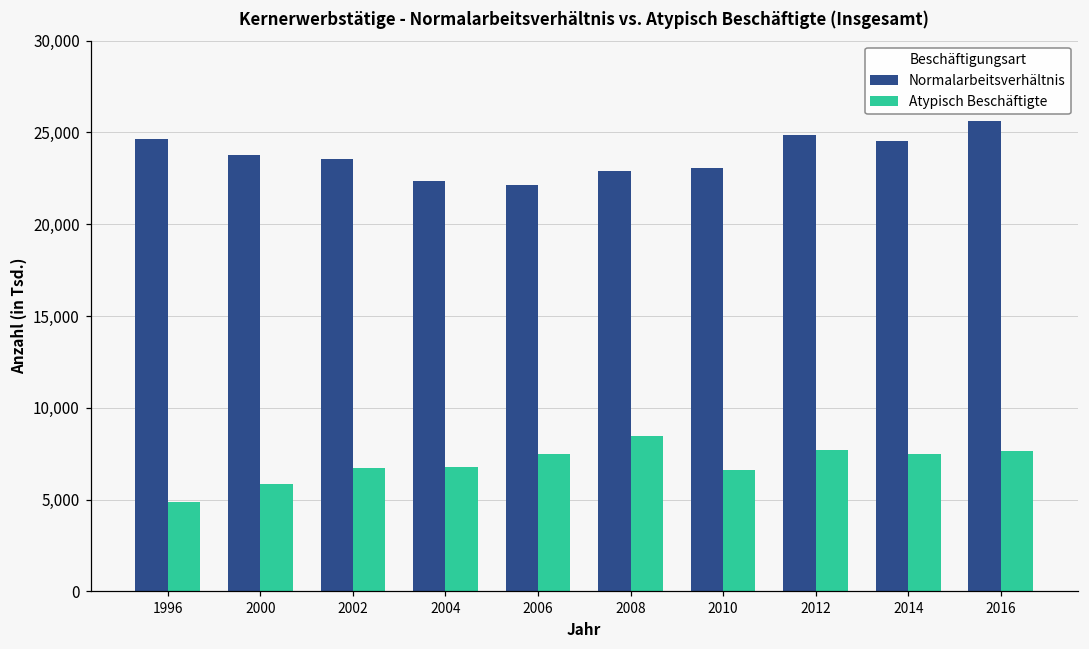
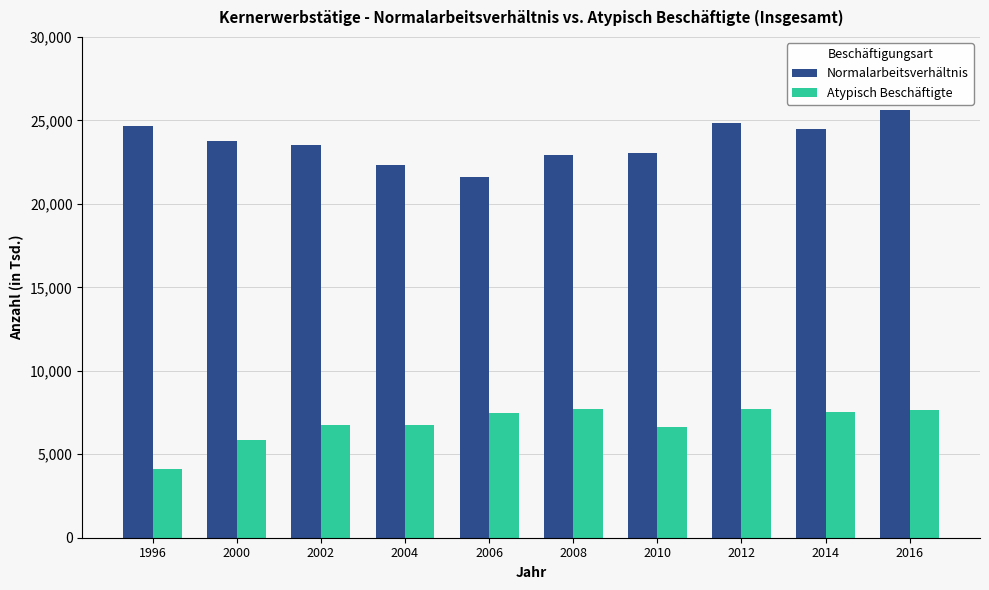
  {
    "Normalarbeitsverhältnis": {
      "1996": "24,700",
      "2000": "23,800",
      "2002": "23,500",
      "2004": "22,400",
-     "2006": "22,100",
+     "2006": "21,600",
      "2008": "22,900",
      "2010": "23,100",
      "2012": "24,800",
      "2014": "24,500",
      "2016": "25,600"
    },
    "Atypisch Beschäftigte": {
-     "1996": "4,900",
+     "1996": "4,100",
      "2000": "5,900",
      "2002": "6,700",
      "2004": "6,800",
      "2006": "7,500",
-     "2008": "8,500",
+     "2008": "7,700",
      "2010": "6,600",
      "2012": "7,700",
      "2014": "7,500",
      "2016": "7,700"
    }
  }
